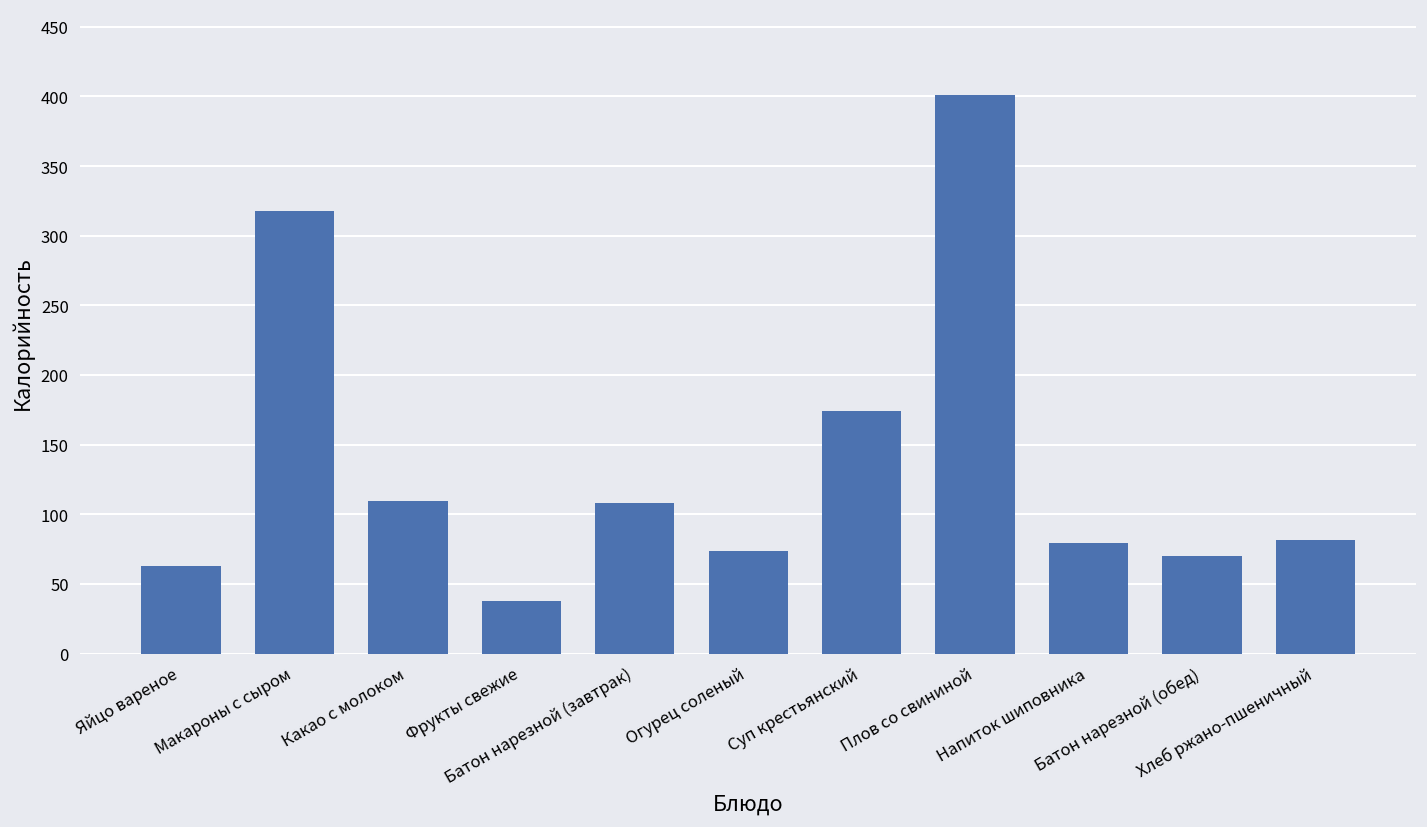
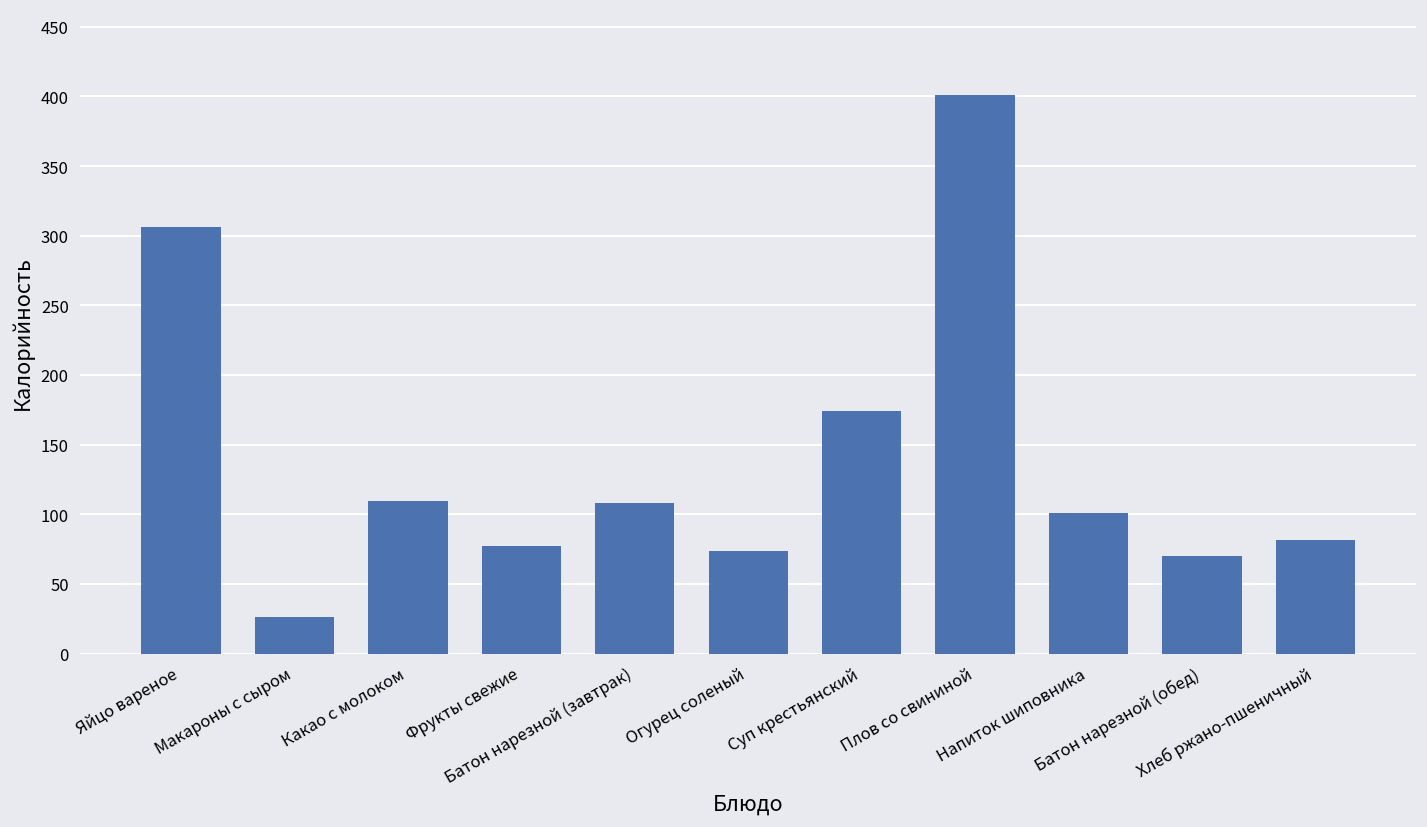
  {
-   "Яйцо вареное": 63,
-   "Макароны с сыром": 318,
+   "Яйцо вареное": 306,
+   "Макароны с сыром": 26,
    "Какао с молоком": 110,
-   "Фрукты свежие": 38,
+   "Фрукты свежие": 77,
    "Батон нарезной (завтрак)": 108,
    "Огурец соленый": 74,
    "Суп крестьянский": 174,
    "Плов со свининой": 401,
-   "Напиток шиповника": 79,
+   "Напиток шиповника": 101,
    "Батон нарезной (обед)": 70,
    "Хлеб ржано-пшеничный": 82
  }
